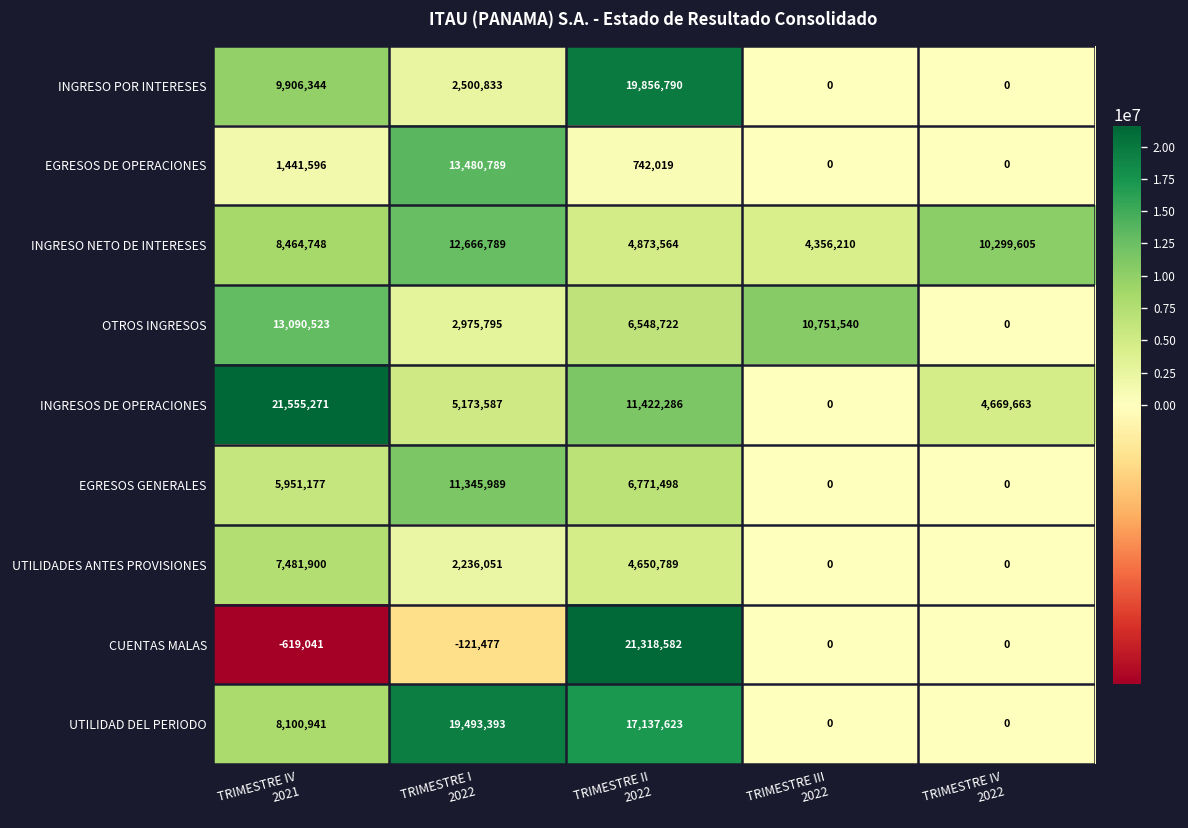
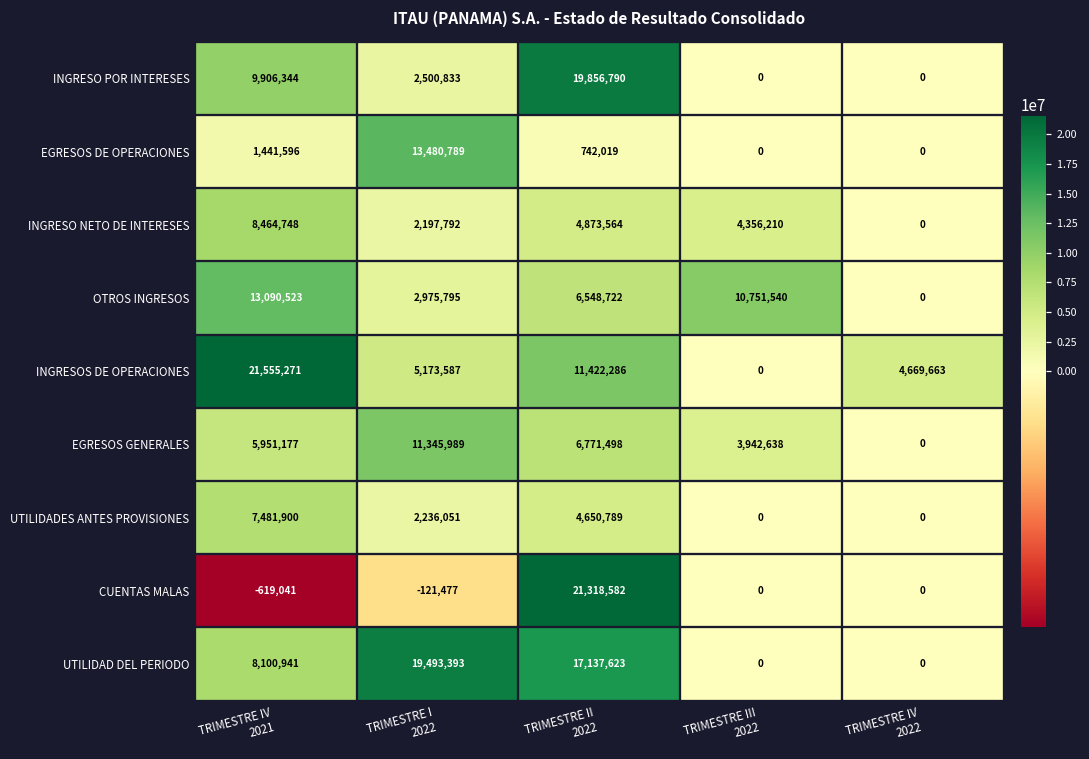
  {
    "INGRESO POR INTERESES": {
      "TRIMESTRE IV 2021": "9,906,344",
      "TRIMESTRE I 2022": "2,500,833",
      "TRIMESTRE II 2022": "19,856,790",
      "TRIMESTRE III 2022": "0",
      "TRIMESTRE IV 2022": "0"
    },
    "EGRESOS DE OPERACIONES": {
      "TRIMESTRE IV 2021": "1,441,596",
      "TRIMESTRE I 2022": "13,480,789",
      "TRIMESTRE II 2022": "742,019",
      "TRIMESTRE III 2022": "0",
      "TRIMESTRE IV 2022": "0"
    },
    "INGRESO NETO DE INTERESES": {
      "TRIMESTRE IV 2021": "8,464,748",
-     "TRIMESTRE I 2022": "12,666,789",
+     "TRIMESTRE I 2022": "2,197,792",
      "TRIMESTRE II 2022": "4,873,564",
      "TRIMESTRE III 2022": "4,356,210",
-     "TRIMESTRE IV 2022": "10,299,605"
+     "TRIMESTRE IV 2022": "0"
    },
    "OTROS INGRESOS": {
      "TRIMESTRE IV 2021": "13,090,523",
      "TRIMESTRE I 2022": "2,975,795",
      "TRIMESTRE II 2022": "6,548,722",
      "TRIMESTRE III 2022": "10,751,540",
      "TRIMESTRE IV 2022": "0"
    },
    "INGRESOS DE OPERACIONES": {
      "TRIMESTRE IV 2021": "21,555,271",
      "TRIMESTRE I 2022": "5,173,587",
      "TRIMESTRE II 2022": "11,422,286",
      "TRIMESTRE III 2022": "0",
      "TRIMESTRE IV 2022": "4,669,663"
    },
    "EGRESOS GENERALES": {
      "TRIMESTRE IV 2021": "5,951,177",
      "TRIMESTRE I 2022": "11,345,989",
      "TRIMESTRE II 2022": "6,771,498",
-     "TRIMESTRE III 2022": "0",
+     "TRIMESTRE III 2022": "3,942,638",
      "TRIMESTRE IV 2022": "0"
    },
    "UTILIDADES ANTES PROVISIONES": {
      "TRIMESTRE IV 2021": "7,481,900",
      "TRIMESTRE I 2022": "2,236,051",
      "TRIMESTRE II 2022": "4,650,789",
      "TRIMESTRE III 2022": "0",
      "TRIMESTRE IV 2022": "0"
    },
    "CUENTAS MALAS": {
      "TRIMESTRE IV 2021": "-619,041",
      "TRIMESTRE I 2022": "-121,477",
      "TRIMESTRE II 2022": "21,318,582",
      "TRIMESTRE III 2022": "0",
      "TRIMESTRE IV 2022": "0"
    },
    "UTILIDAD DEL PERIODO": {
      "TRIMESTRE IV 2021": "8,100,941",
      "TRIMESTRE I 2022": "19,493,393",
      "TRIMESTRE II 2022": "17,137,623",
      "TRIMESTRE III 2022": "0",
      "TRIMESTRE IV 2022": "0"
    }
  }
